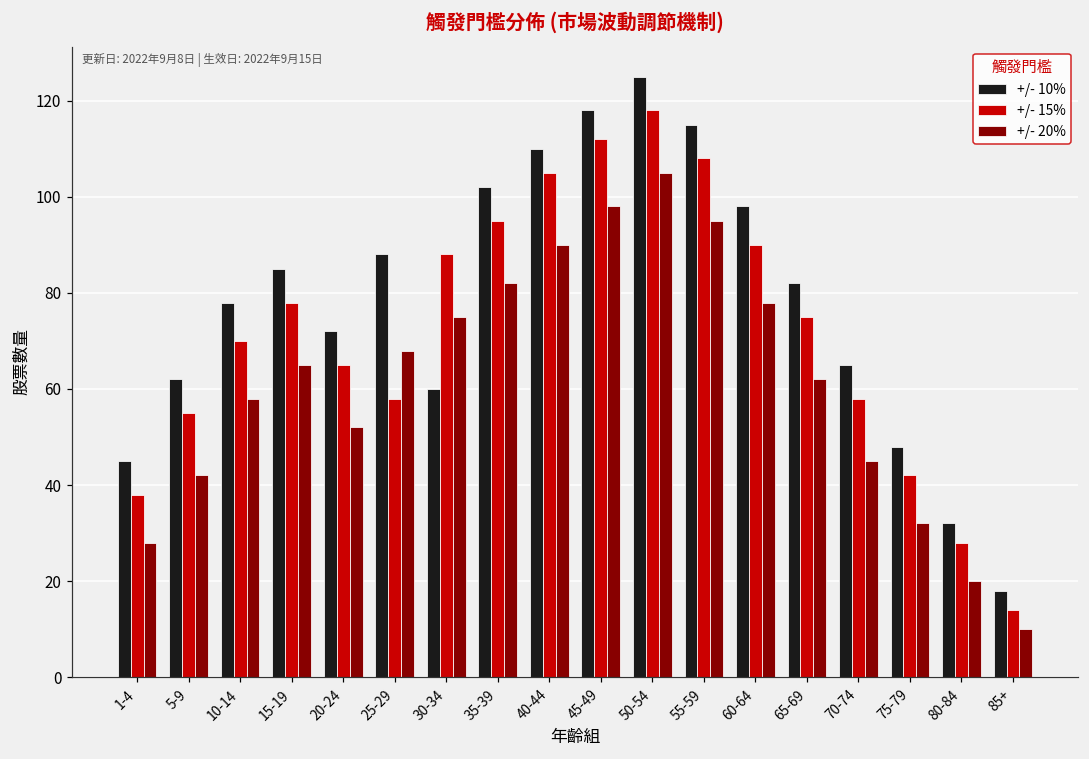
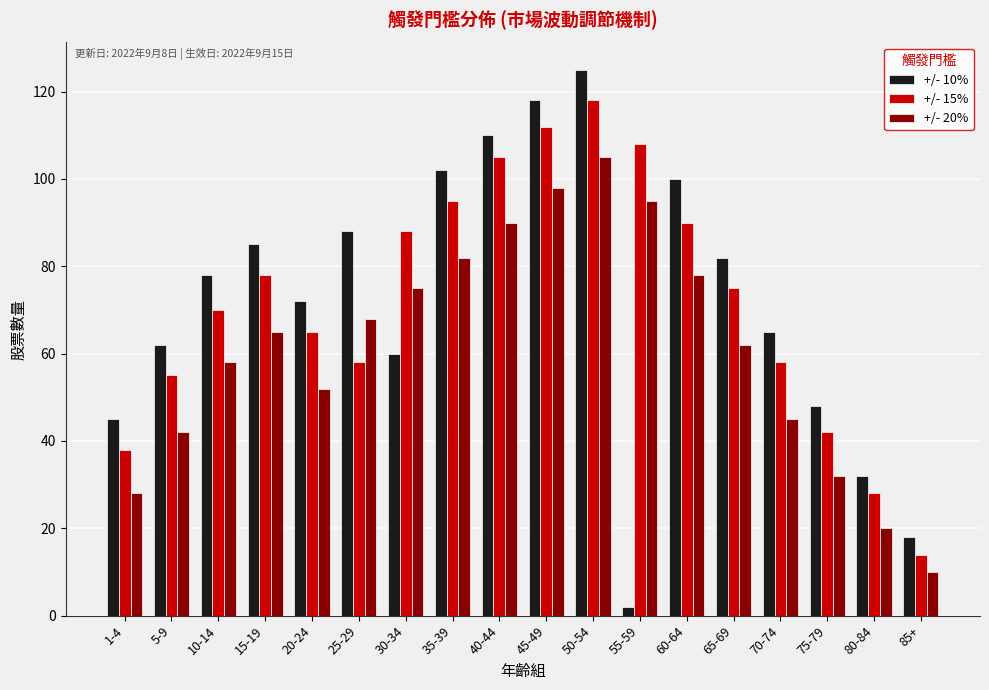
  {
    "+/- 10%": {
      "1-4": 45,
      "5-9": 62,
      "10-14": 78,
      "15-19": 85,
      "20-24": 72,
      "25-29": 88,
      "30-34": 60,
      "35-39": 102,
      "40-44": 110,
      "45-49": 118,
      "50-54": 125,
-     "55-59": 115,
-     "60-64": 98,
+     "55-59": 2,
+     "60-64": 100,
      "65-69": 82,
      "70-74": 65,
      "75-79": 48,
      "80-84": 32,
      "85+": 18
    },
    "+/- 15%": {
      "1-4": 38,
      "5-9": 55,
      "10-14": 70,
      "15-19": 78,
      "20-24": 65,
      "25-29": 58,
      "30-34": 88,
      "35-39": 95,
      "40-44": 105,
      "45-49": 112,
      "50-54": 118,
      "55-59": 108,
      "60-64": 90,
      "65-69": 75,
      "70-74": 58,
      "75-79": 42,
      "80-84": 28,
      "85+": 14
    },
    "+/- 20%": {
      "1-4": 28,
      "5-9": 42,
      "10-14": 58,
      "15-19": 65,
      "20-24": 52,
      "25-29": 68,
      "30-34": 75,
      "35-39": 82,
      "40-44": 90,
      "45-49": 98,
      "50-54": 105,
      "55-59": 95,
      "60-64": 78,
      "65-69": 62,
      "70-74": 45,
      "75-79": 32,
      "80-84": 20,
      "85+": 10
    }
  }
